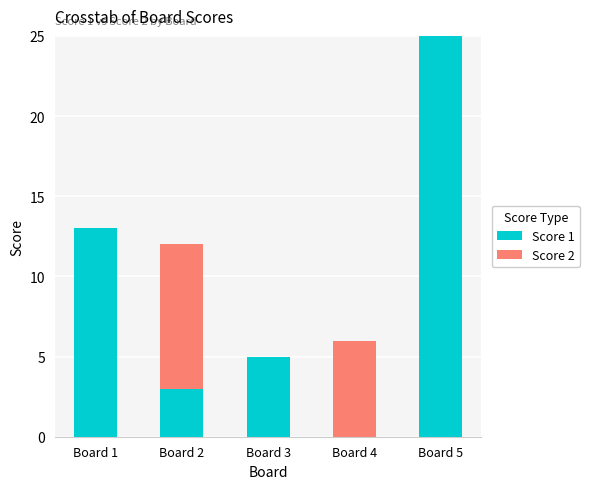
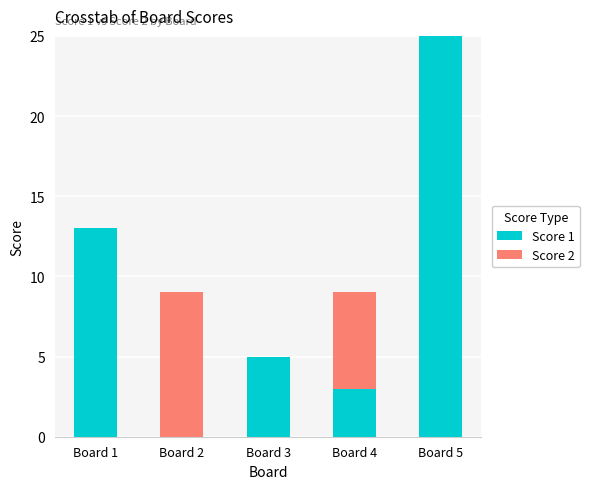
  {
    "Score 1": {
      "Board 1": 13,
-     "Board 2": 3,
+     "Board 2": 0,
      "Board 3": 5,
-     "Board 4": 0,
+     "Board 4": 3,
      "Board 5": 25
    },
    "Score 2": {
      "Board 1": 0,
      "Board 2": 9,
      "Board 3": 0,
      "Board 4": 6,
      "Board 5": 0
    }
  }
